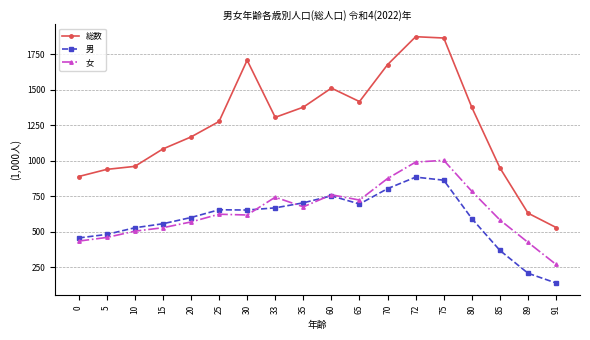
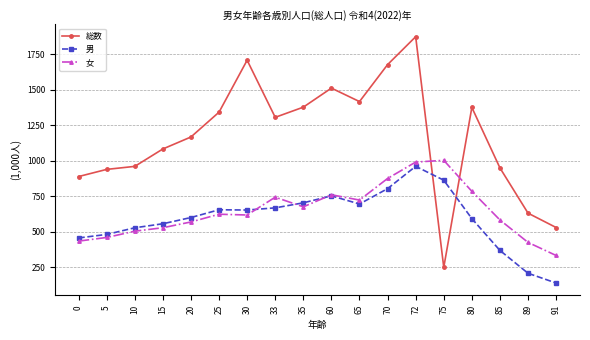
  {
    "総数": {
      "0": 890,
      "5": 940,
      "10": 960,
      "15": 1080,
      "20": 1170,
-     "25": 1280,
+     "25": 1340,
      "30": 1710,
      "33": 1310,
      "35": 1380,
      "60": 1510,
      "65": 1420,
      "70": 1680,
      "72": 1870,
-     "75": 1870,
+     "75": 250,
      "80": 1380,
      "85": 950,
      "89": 630,
      "91": 530
    },
    "男": {
      "0": 460,
      "5": 480,
      "10": 530,
      "15": 560,
      "20": 600,
      "25": 650,
      "30": 650,
      "33": 670,
      "35": 700,
      "65": 690,
      "70": 800,
-     "72": 880,
+     "72": 960,
      "75": 860,
      "80": 590,
      "85": 370,
      "89": 210,
      "91": 140
    },
    "女": {
      "0": 430,
      "5": 460,
      "10": 500,
      "15": 530,
      "20": 570,
      "25": 620,
      "30": 620,
      "33": 740,
      "35": 670,
      "65": 720,
      "70": 870,
      "72": 990,
      "75": 1000,
      "80": 780,
      "85": 580,
      "89": 420,
-     "91": 270
+     "91": 330
    }
  }
